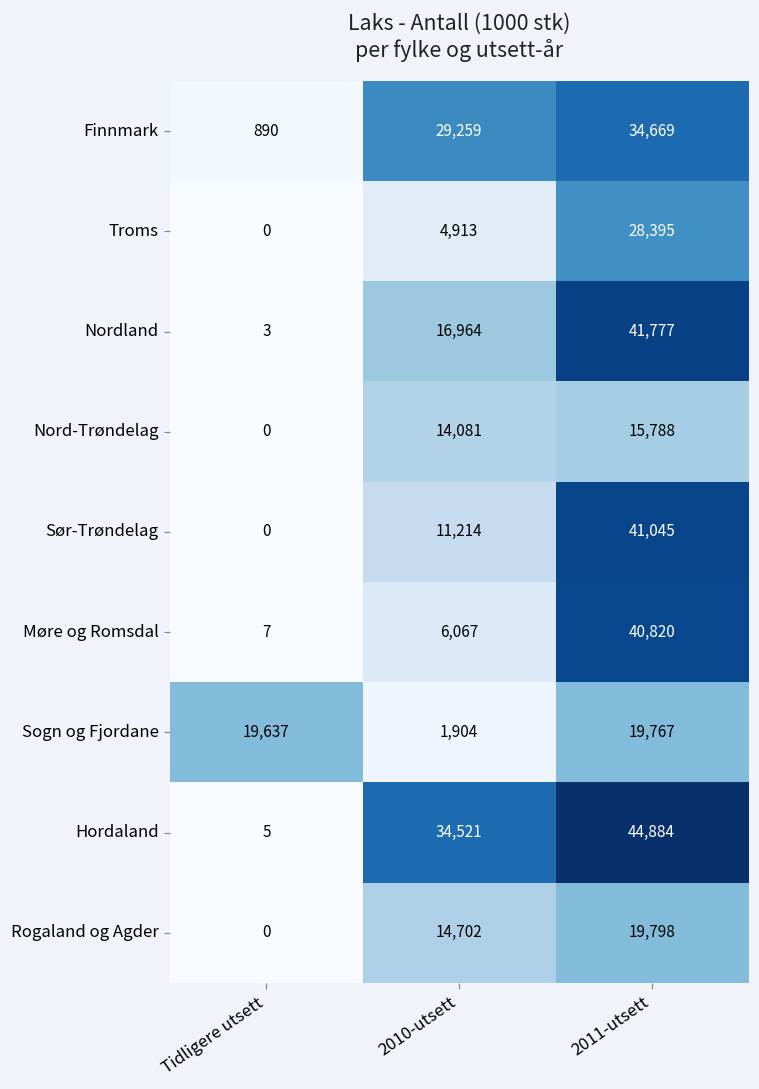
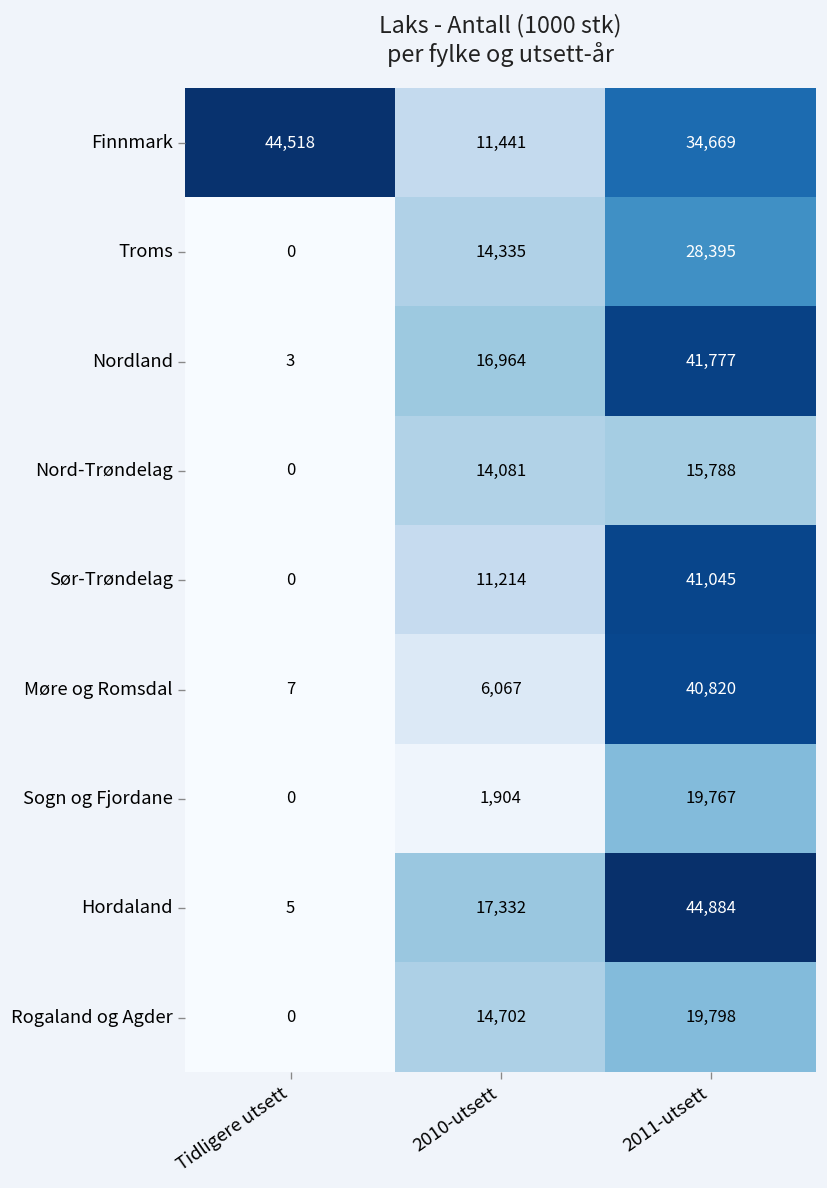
  {
    "Finnmark": {
-     "Tidligere utsett": "890",
-     "2010-utsett": "29,259",
+     "Tidligere utsett": "44,518",
+     "2010-utsett": "11,441",
      "2011-utsett": "34,669"
    },
    "Troms": {
      "Tidligere utsett": "0",
-     "2010-utsett": "4,913",
+     "2010-utsett": "14,335",
      "2011-utsett": "28,395"
    },
    "Nordland": {
      "Tidligere utsett": "3",
      "2010-utsett": "16,964",
      "2011-utsett": "41,777"
    },
    "Nord-Trøndelag": {
      "Tidligere utsett": "0",
      "2010-utsett": "14,081",
      "2011-utsett": "15,788"
    },
    "Sør-Trøndelag": {
      "Tidligere utsett": "0",
      "2010-utsett": "11,214",
      "2011-utsett": "41,045"
    },
    "Møre og Romsdal": {
      "Tidligere utsett": "7",
      "2010-utsett": "6,067",
      "2011-utsett": "40,820"
    },
    "Sogn og Fjordane": {
-     "Tidligere utsett": "19,637",
+     "Tidligere utsett": "0",
      "2010-utsett": "1,904",
      "2011-utsett": "19,767"
    },
    "Hordaland": {
      "Tidligere utsett": "5",
-     "2010-utsett": "34,521",
+     "2010-utsett": "17,332",
      "2011-utsett": "44,884"
    },
    "Rogaland og Agder": {
      "Tidligere utsett": "0",
      "2010-utsett": "14,702",
      "2011-utsett": "19,798"
    }
  }
